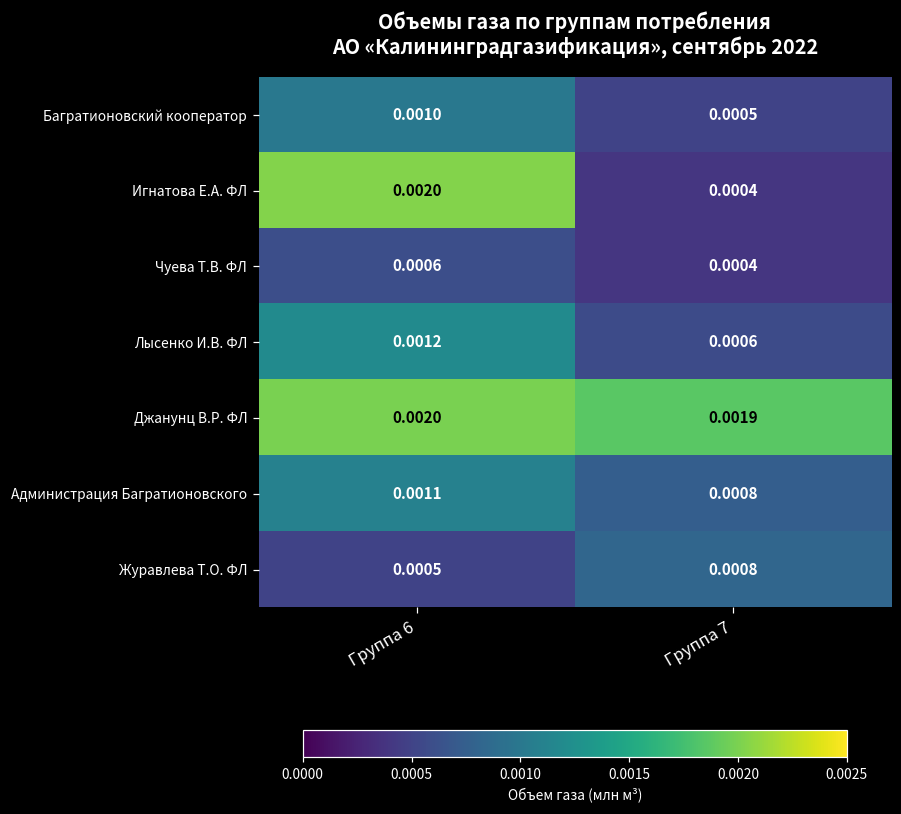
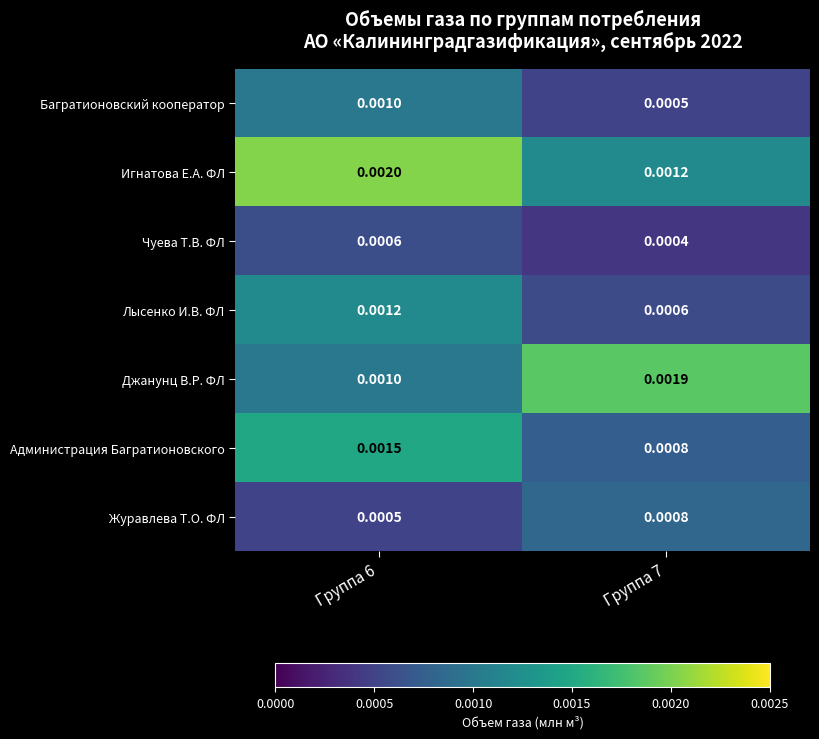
  {
    "Багратионовский кооператор": {
      "Группа 6": 0.0010,
      "Группа 7": 0.0005
    },
    "Игнатова Е.А. ФЛ": {
      "Группа 6": 0.0020,
-     "Группа 7": 0.0004
+     "Группа 7": 0.0012
    },
    "Чуева Т.В. ФЛ": {
      "Группа 6": 0.0006,
      "Группа 7": 0.0004
    },
    "Лысенко И.В. ФЛ": {
      "Группа 6": 0.0012,
      "Группа 7": 0.0006
    },
    "Джанунц В.Р. ФЛ": {
-     "Группа 6": 0.0020,
+     "Группа 6": 0.0010,
      "Группа 7": 0.0019
    },
    "Администрация Багратионовского": {
-     "Группа 6": 0.0011,
+     "Группа 6": 0.0015,
      "Группа 7": 0.0008
    },
    "Журавлева Т.О. ФЛ": {
      "Группа 6": 0.0005,
      "Группа 7": 0.0008
    }
  }
